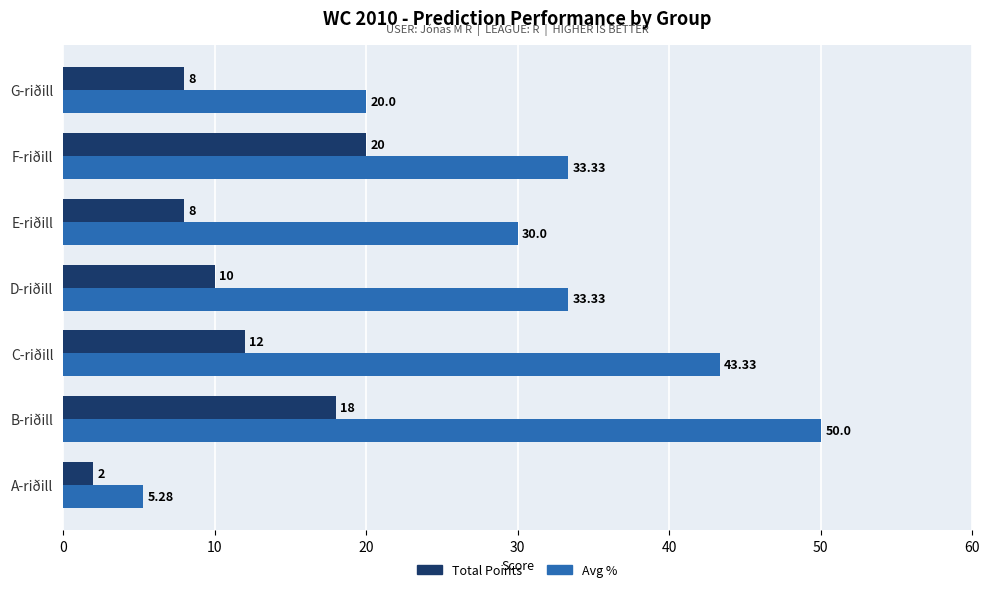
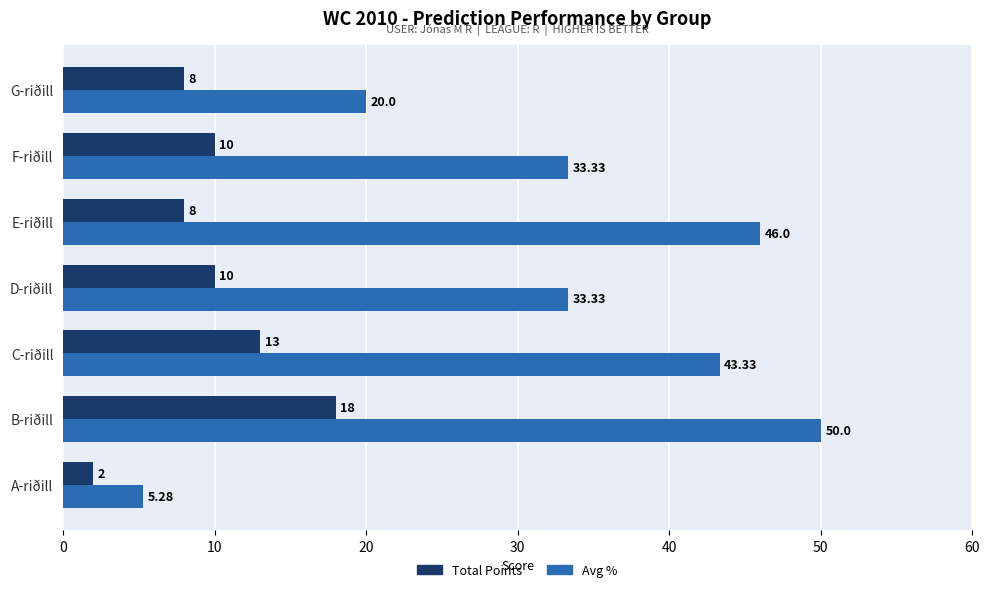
  {
    "Total Points": {
      "G-riðill": 8,
-     "F-riðill": 20,
+     "F-riðill": 10,
      "E-riðill": 8,
      "D-riðill": 10,
-     "C-riðill": 12,
+     "C-riðill": 13,
      "B-riðill": 18,
      "A-riðill": 2
    },
    "Avg %": {
      "G-riðill": 20.0,
      "F-riðill": 33.33,
-     "E-riðill": 30.0,
+     "E-riðill": 46.0,
      "D-riðill": 33.33,
      "C-riðill": 43.33,
      "B-riðill": 50.0,
      "A-riðill": 5.28
    }
  }
